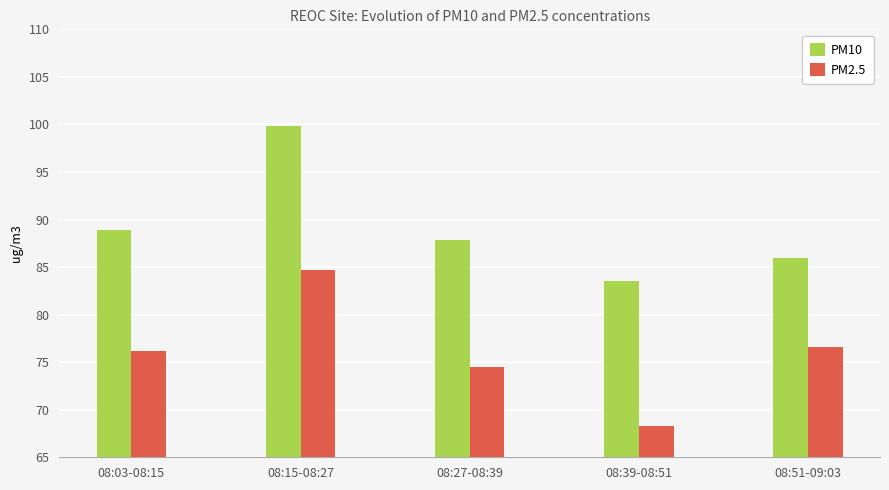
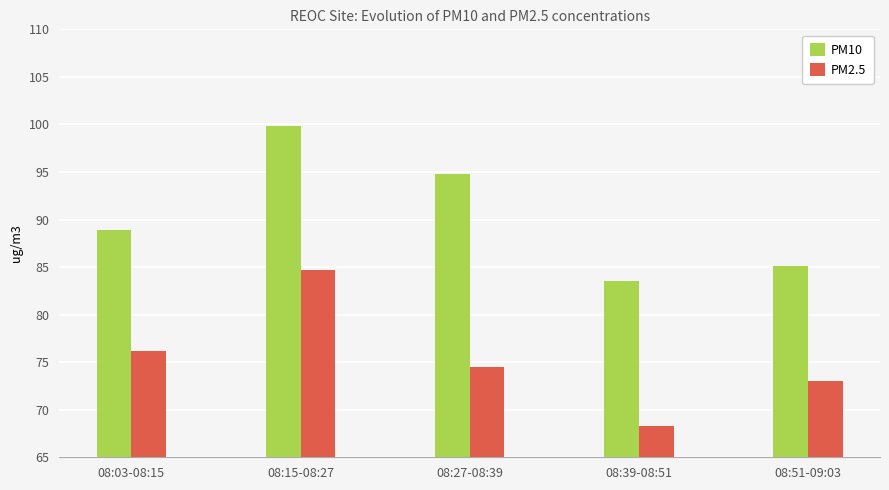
  {
    "PM10": {
      "08:03-08:15": 89,
      "08:15-08:27": 100,
-     "08:27-08:39": 88,
+     "08:27-08:39": 95,
      "08:39-08:51": 84,
-     "08:51-09:03": 86
+     "08:51-09:03": 85
    },
    "PM2.5": {
      "08:03-08:15": 76,
      "08:15-08:27": 85,
      "08:27-08:39": 75,
      "08:39-08:51": 68,
-     "08:51-09:03": 77
+     "08:51-09:03": 73
    }
  }
